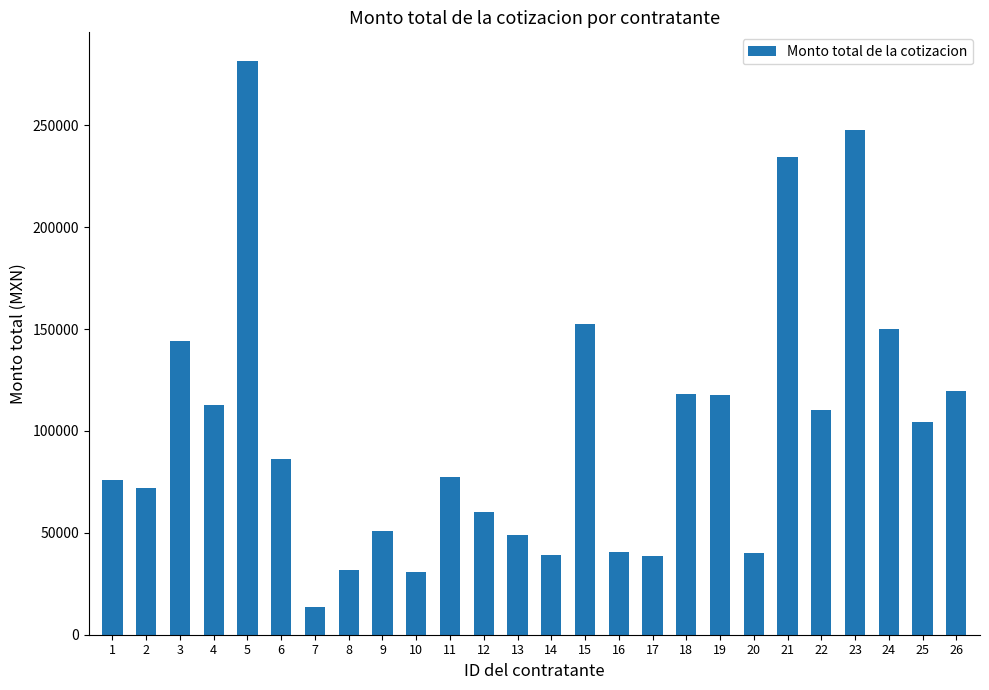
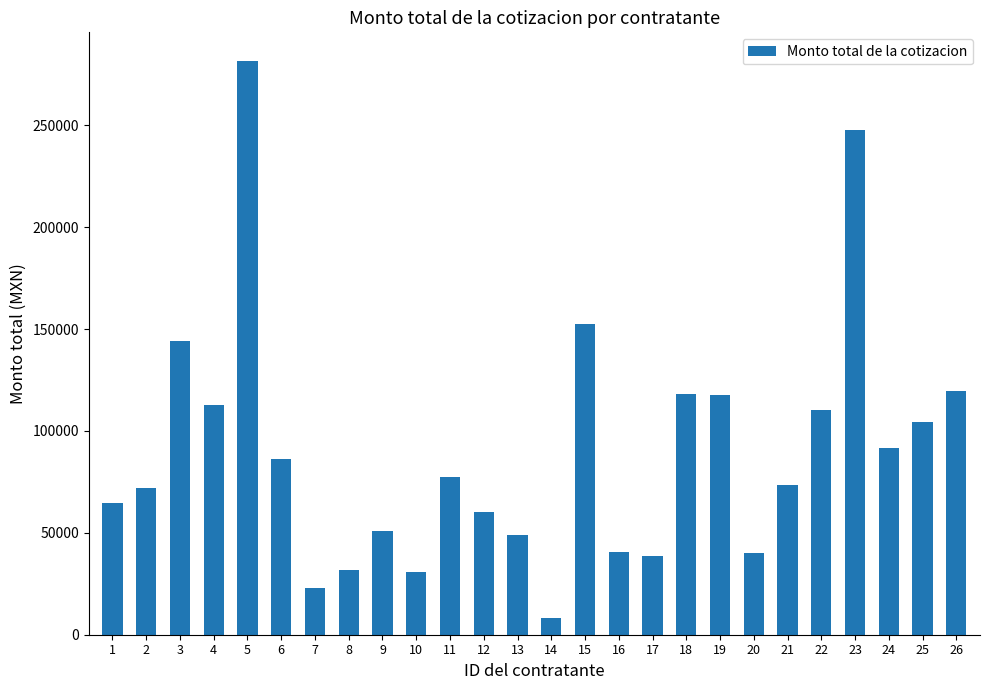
  {
-   "1": 76000,
+   "1": 64000,
    "2": 72000,
    "3": 144000,
    "4": 113000,
    "5": 282000,
    "6": 86000,
-   "7": 14000,
+   "7": 23000,
    "8": 32000,
    "9": 51000,
    "10": 31000,
    "11": 78000,
    "12": 60000,
    "13": 49000,
-   "14": 39000,
+   "14": 8000,
    "15": 153000,
    "16": 40000,
    "17": 39000,
    "18": 118000,
    "19": 118000,
    "20": 40000,
-   "21": 235000,
+   "21": 73000,
    "22": 110000,
    "23": 248000,
-   "24": 150000,
+   "24": 91000,
    "25": 104000,
    "26": 120000
  }
